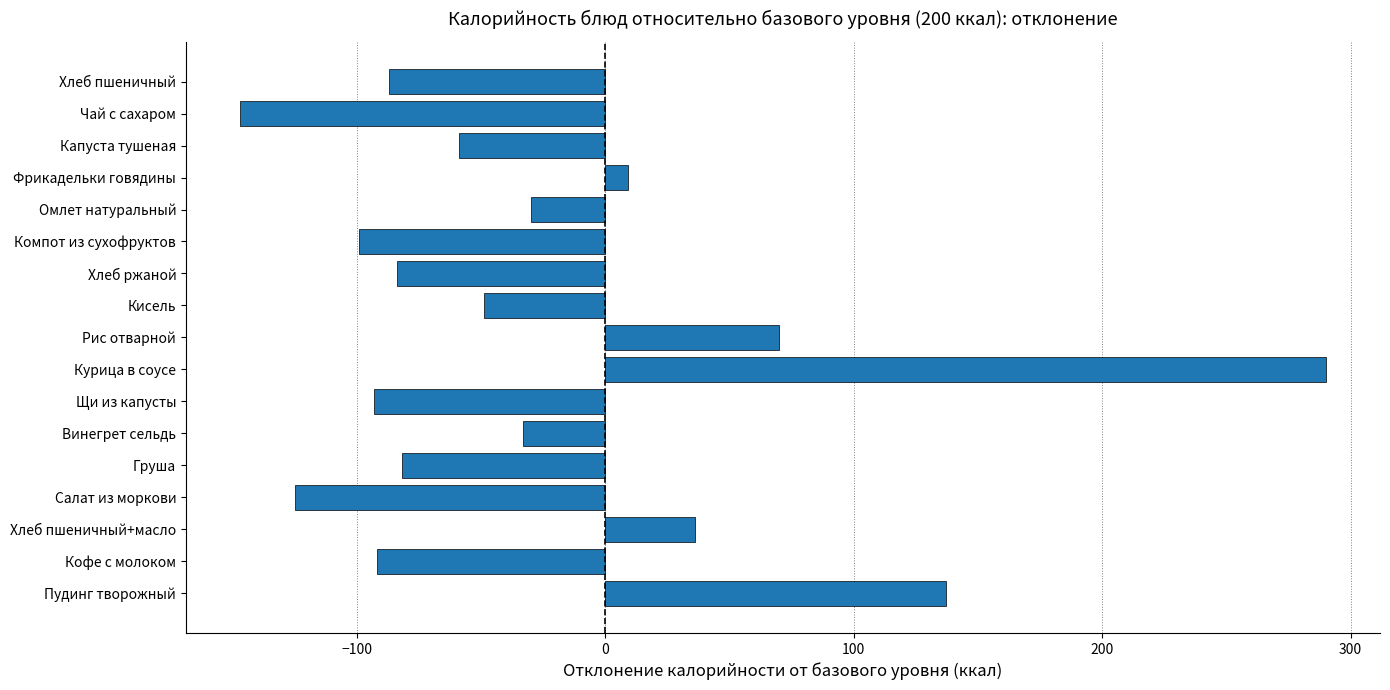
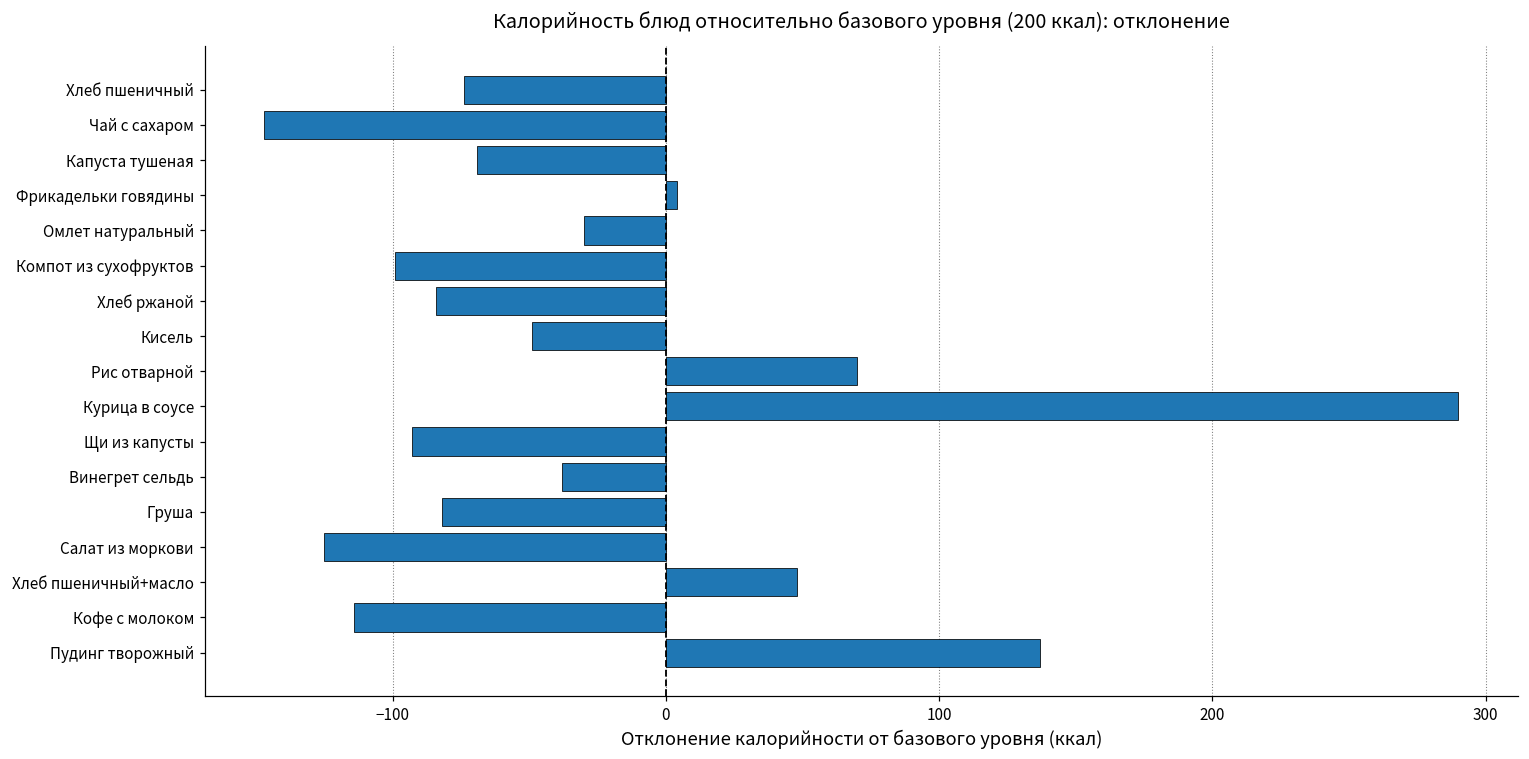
  {
-   "Хлеб пшеничный": -87,
+   "Хлеб пшеничный": -74,
    "Чай с сахаром": -147,
-   "Капуста тушеная": -59,
-   "Фрикадельки говядины": 9,
+   "Капуста тушеная": -69,
+   "Фрикадельки говядины": 4,
    "Омлет натуральный": -30,
    "Компот из сухофруктов": -99,
    "Хлеб ржаной": -84,
    "Кисель": -49,
    "Рис отварной": 70,
    "Курица в соусе": 290,
    "Щи из капусты": -93,
-   "Винегрет сельдь": -33,
+   "Винегрет сельдь": -38,
    "Груша": -82,
    "Салат из моркови": -125,
-   "Хлеб пшеничный+масло": 36,
-   "Кофе с молоком": -92,
+   "Хлеб пшеничный+масло": 48,
+   "Кофе с молоком": -114,
    "Пудинг творожный": 137
  }
